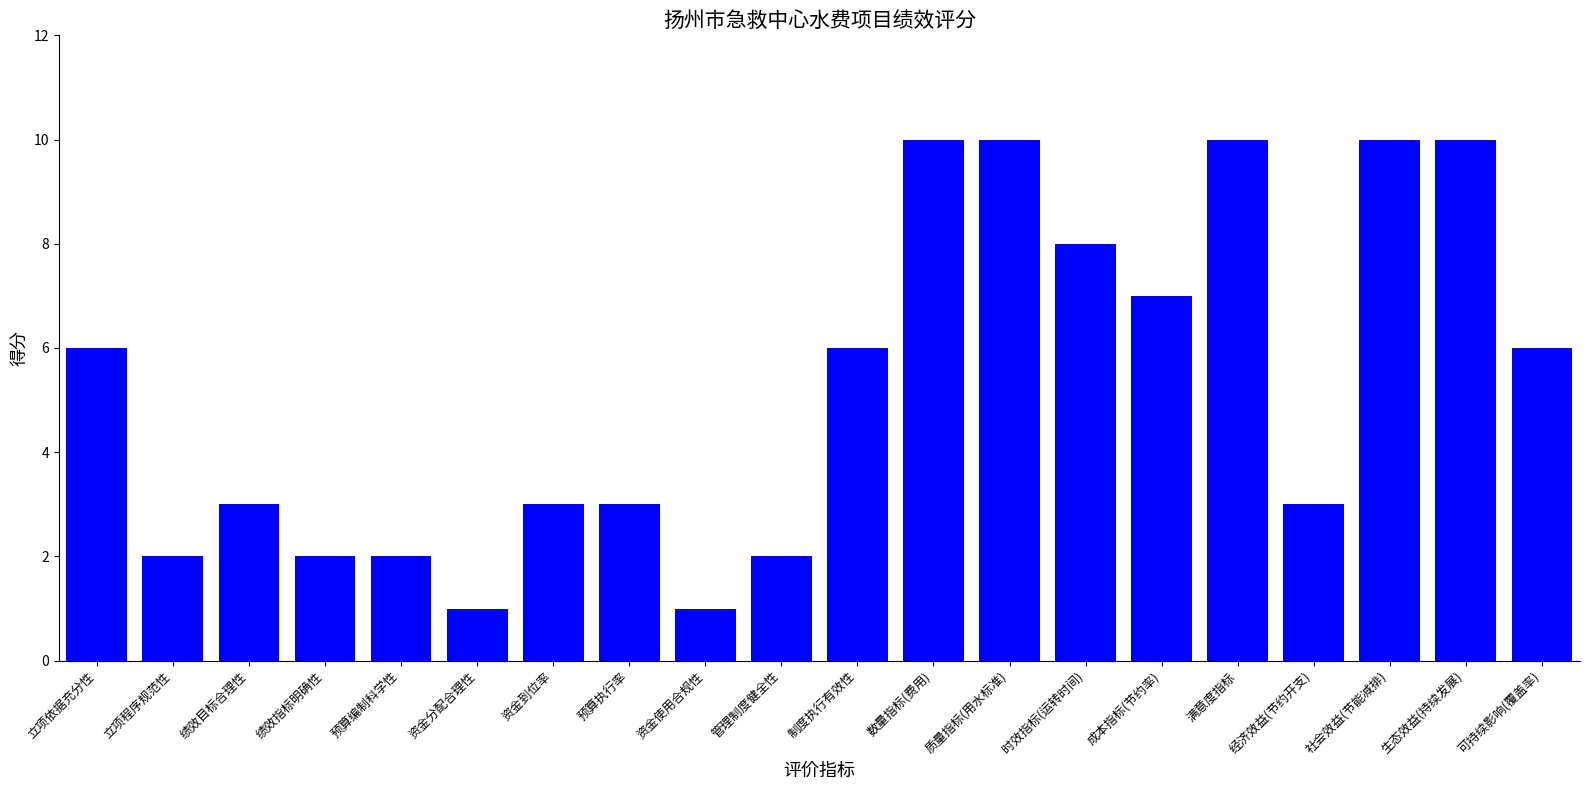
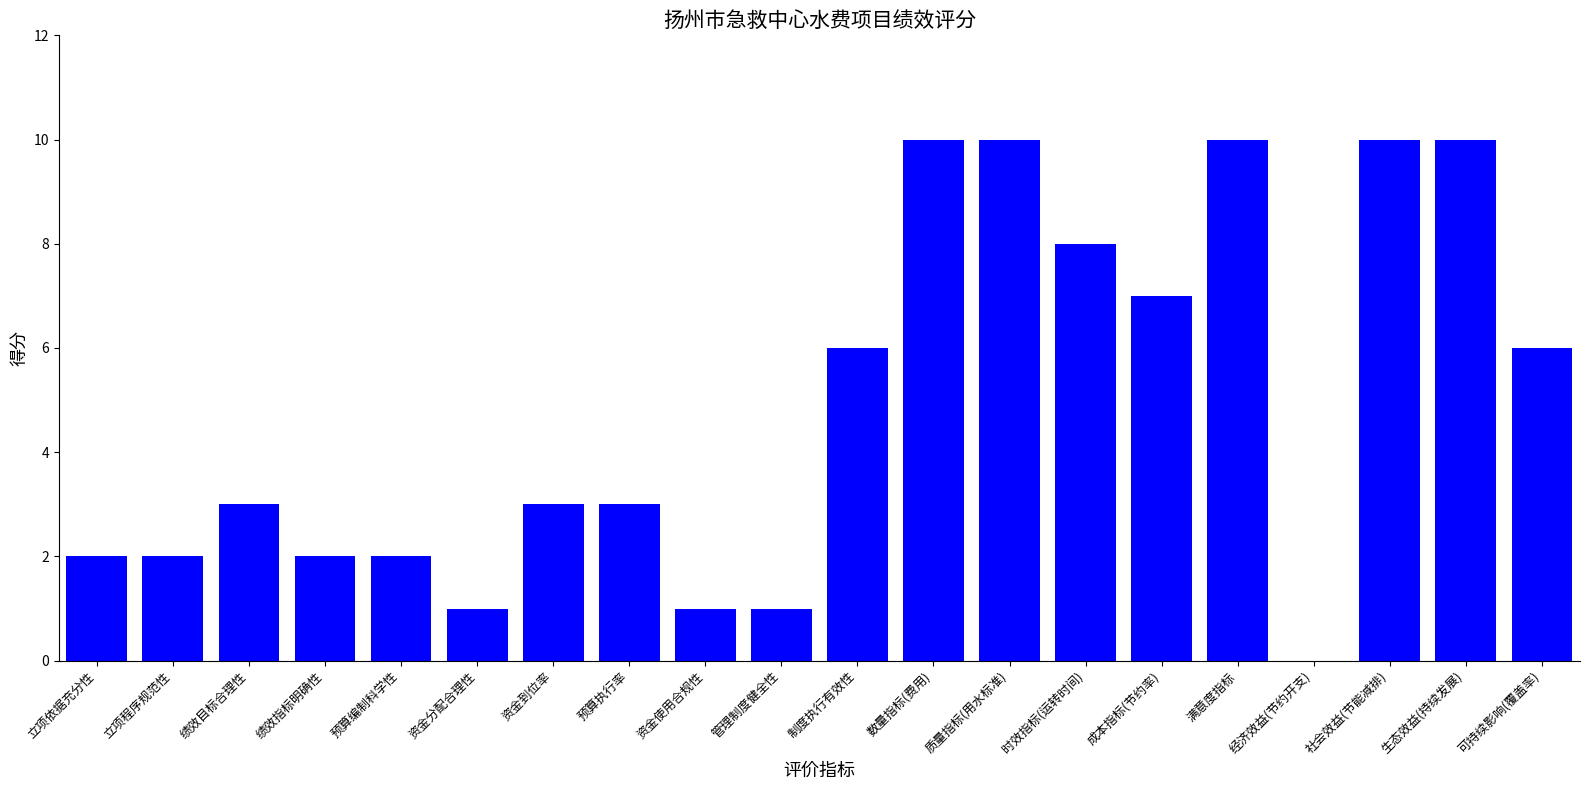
  {
-   "立项依据充分性": 6,
+   "立项依据充分性": 2,
    "立项程序规范性": 2,
    "绩效目标合理性": 3,
    "绩效指标明确性": 2,
    "预算编制科学性": 2,
    "资金分配合理性": 1,
    "资金到位率": 3,
    "预算执行率": 3,
    "资金使用合规性": 1,
-   "管理制度健全性": 2,
+   "管理制度健全性": 1,
    "制度执行有效性": 6,
    "数量指标(费用)": 10,
    "质量指标(用水标准)": 10,
    "时效指标(运转时间)": 8,
    "成本指标(节约率)": 7,
    "满意度指标": 10,
-   "经济效益(节约开支)": 3,
+   "经济效益(节约开支)": 0,
    "社会效益(节能减排)": 10,
    "生态效益(持续发展)": 10,
    "可持续影响(覆盖率)": 6
  }
